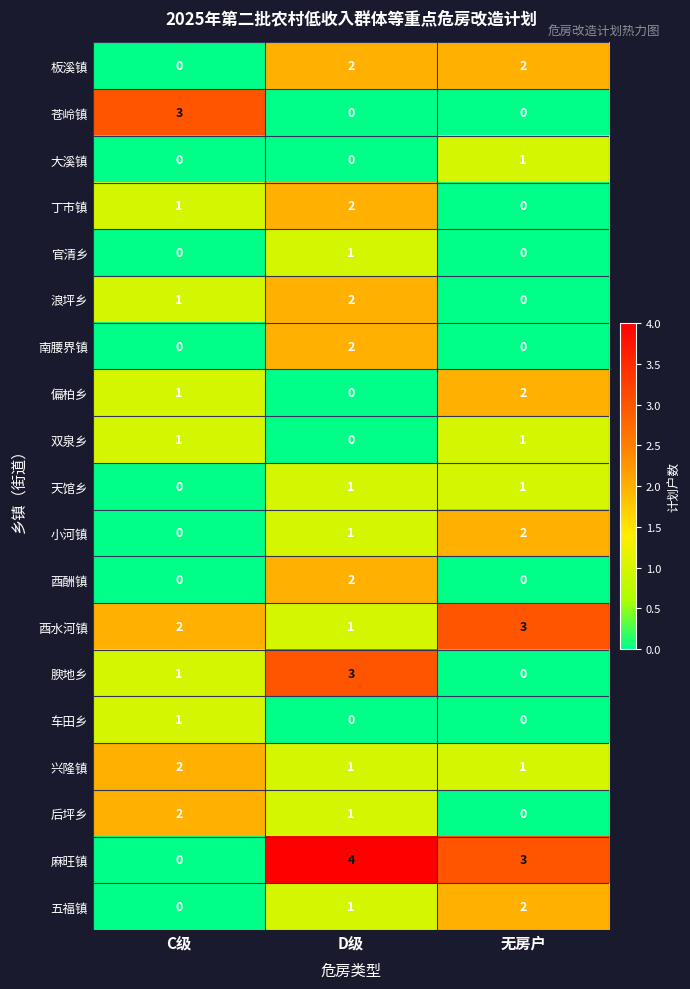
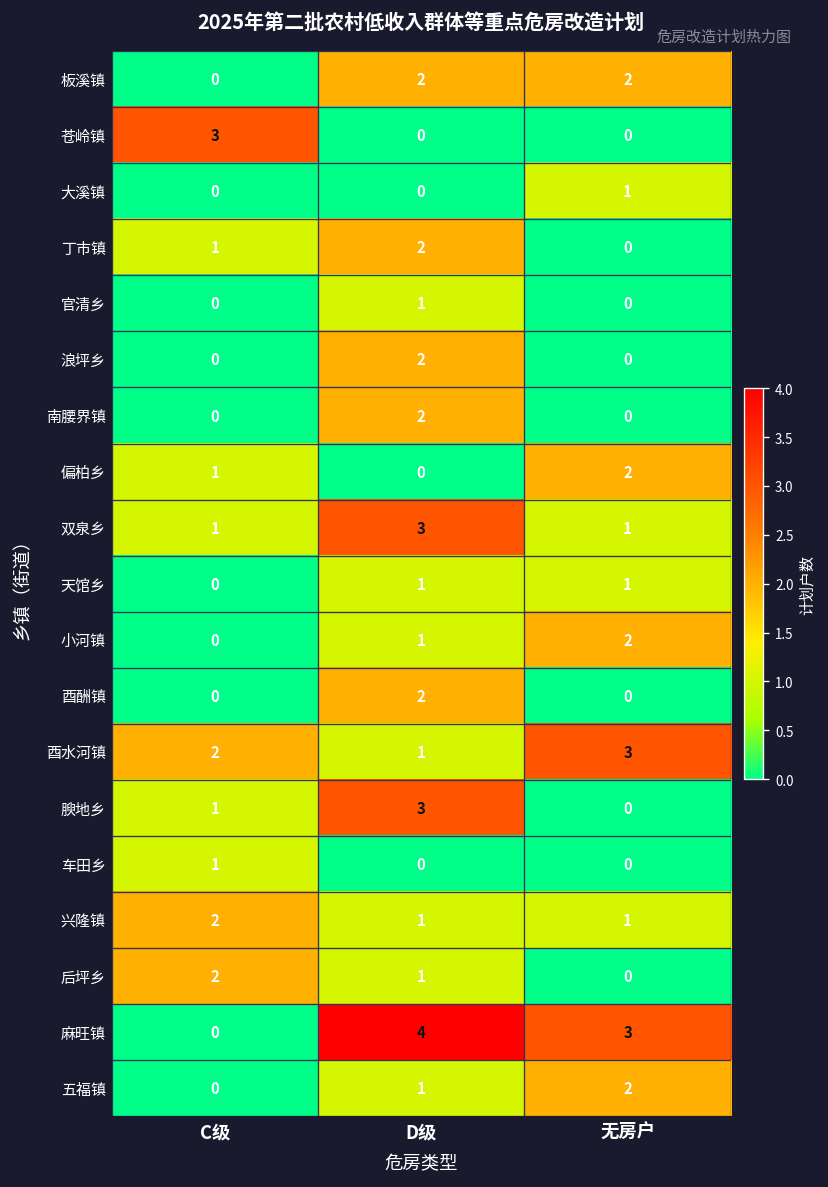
  {
    "板溪镇": {
      "C级": 0,
      "D级": 2,
      "无房户": 2
    },
    "苍岭镇": {
      "C级": 3,
      "D级": 0,
      "无房户": 0
    },
    "大溪镇": {
      "C级": 0,
      "D级": 0,
      "无房户": 1
    },
    "丁市镇": {
      "C级": 1,
      "D级": 2,
      "无房户": 0
    },
    "官清乡": {
      "C级": 0,
      "D级": 1,
      "无房户": 0
    },
    "浪坪乡": {
-     "C级": 1,
+     "C级": 0,
      "D级": 2,
      "无房户": 0
    },
    "南腰界镇": {
      "C级": 0,
      "D级": 2,
      "无房户": 0
    },
    "偏柏乡": {
      "C级": 1,
      "D级": 0,
      "无房户": 2
    },
    "双泉乡": {
      "C级": 1,
-     "D级": 0,
+     "D级": 3,
      "无房户": 1
    },
    "天馆乡": {
      "C级": 0,
      "D级": 1,
      "无房户": 1
    },
    "小河镇": {
      "C级": 0,
      "D级": 1,
      "无房户": 2
    },
    "酉酬镇": {
      "C级": 0,
      "D级": 2,
      "无房户": 0
    },
    "酉水河镇": {
      "C级": 2,
      "D级": 1,
      "无房户": 3
    },
    "腴地乡": {
      "C级": 1,
      "D级": 3,
      "无房户": 0
    },
    "车田乡": {
      "C级": 1,
      "D级": 0,
      "无房户": 0
    },
    "兴隆镇": {
      "C级": 2,
      "D级": 1,
      "无房户": 1
    },
    "后坪乡": {
      "C级": 2,
      "D级": 1,
      "无房户": 0
    },
    "麻旺镇": {
      "C级": 0,
      "D级": 4,
      "无房户": 3
    },
    "五福镇": {
      "C级": 0,
      "D级": 1,
      "无房户": 2
    }
  }
